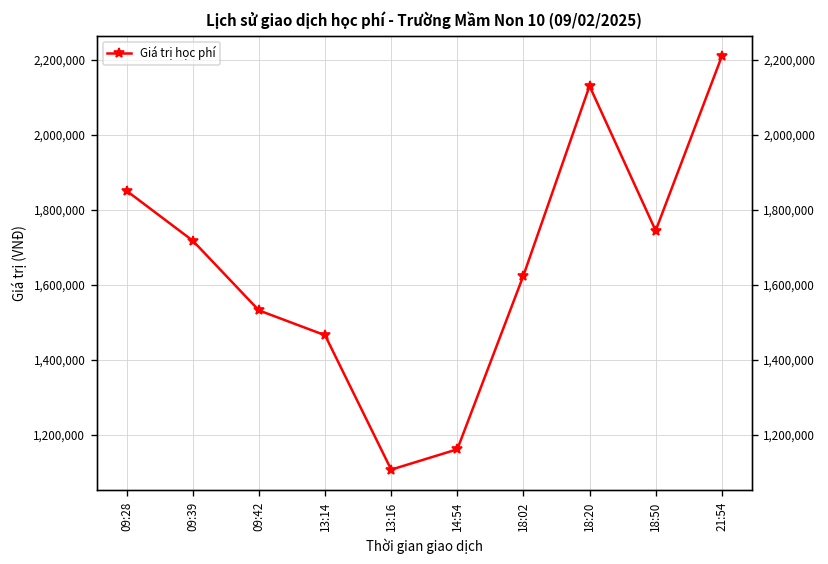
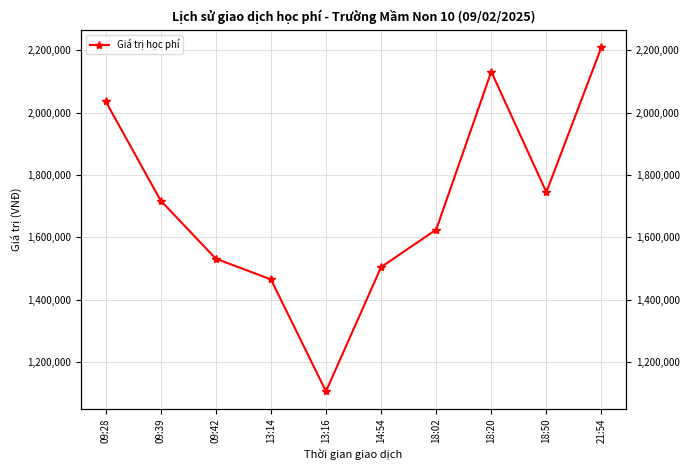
  {
-   "09:28": "1,850,000",
+   "09:28": "2,040,000",
    "09:39": "1,720,000",
    "09:42": "1,530,000",
    "13:14": "1,470,000",
    "13:16": "1,110,000",
-   "14:54": "1,160,000",
+   "14:54": "1,510,000",
    "18:02": "1,630,000",
    "18:20": "2,130,000",
    "18:50": "1,740,000",
    "21:54": "2,210,000"
  }
